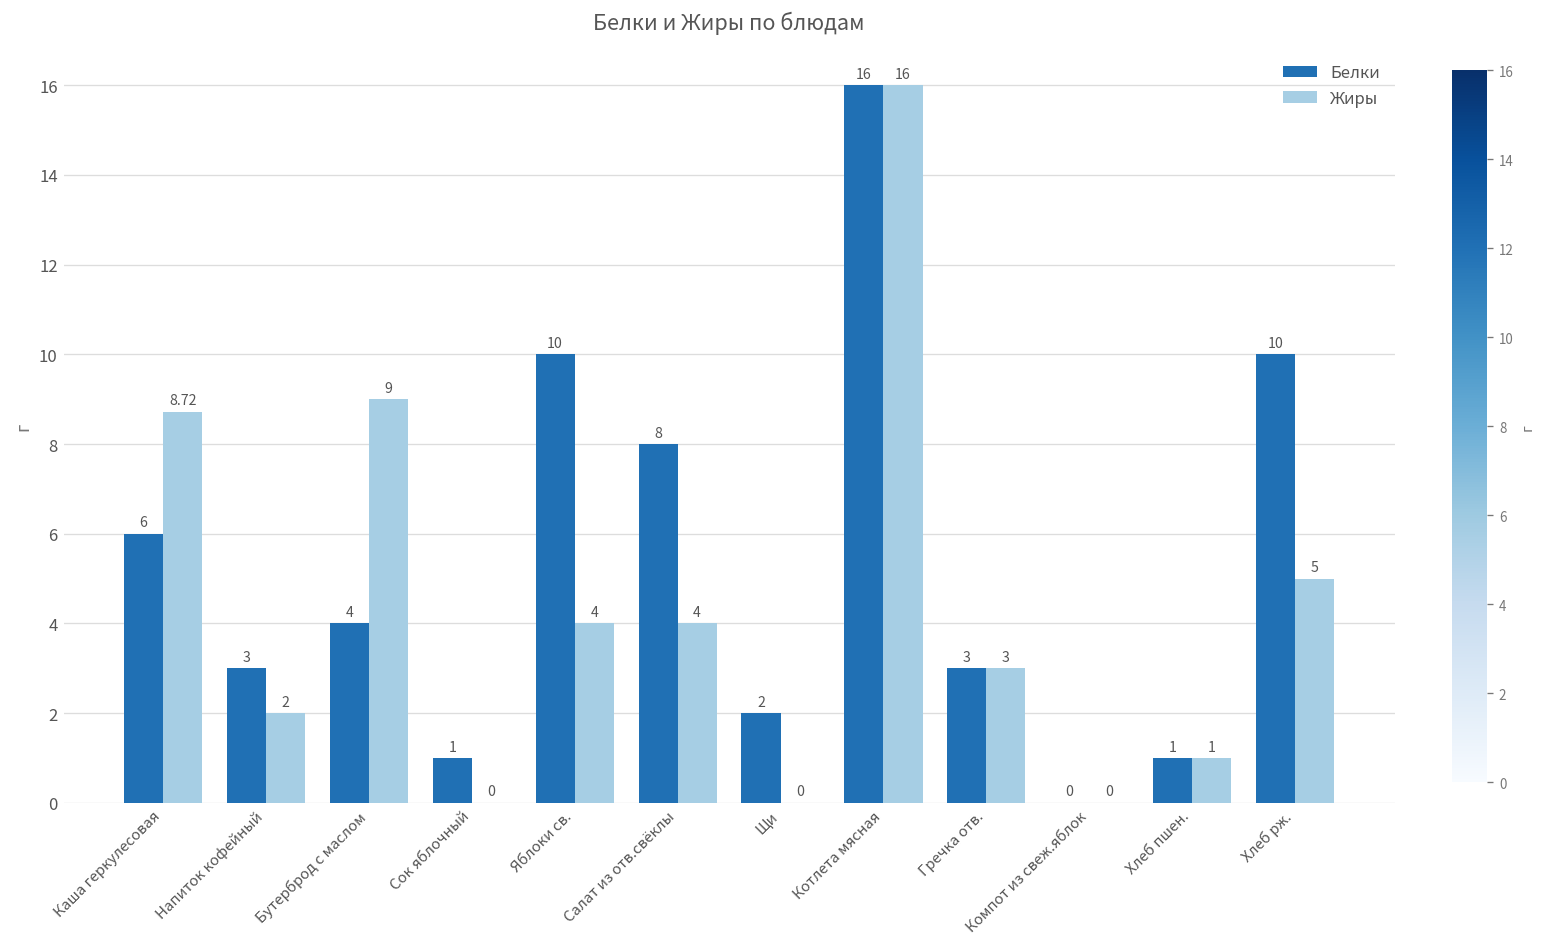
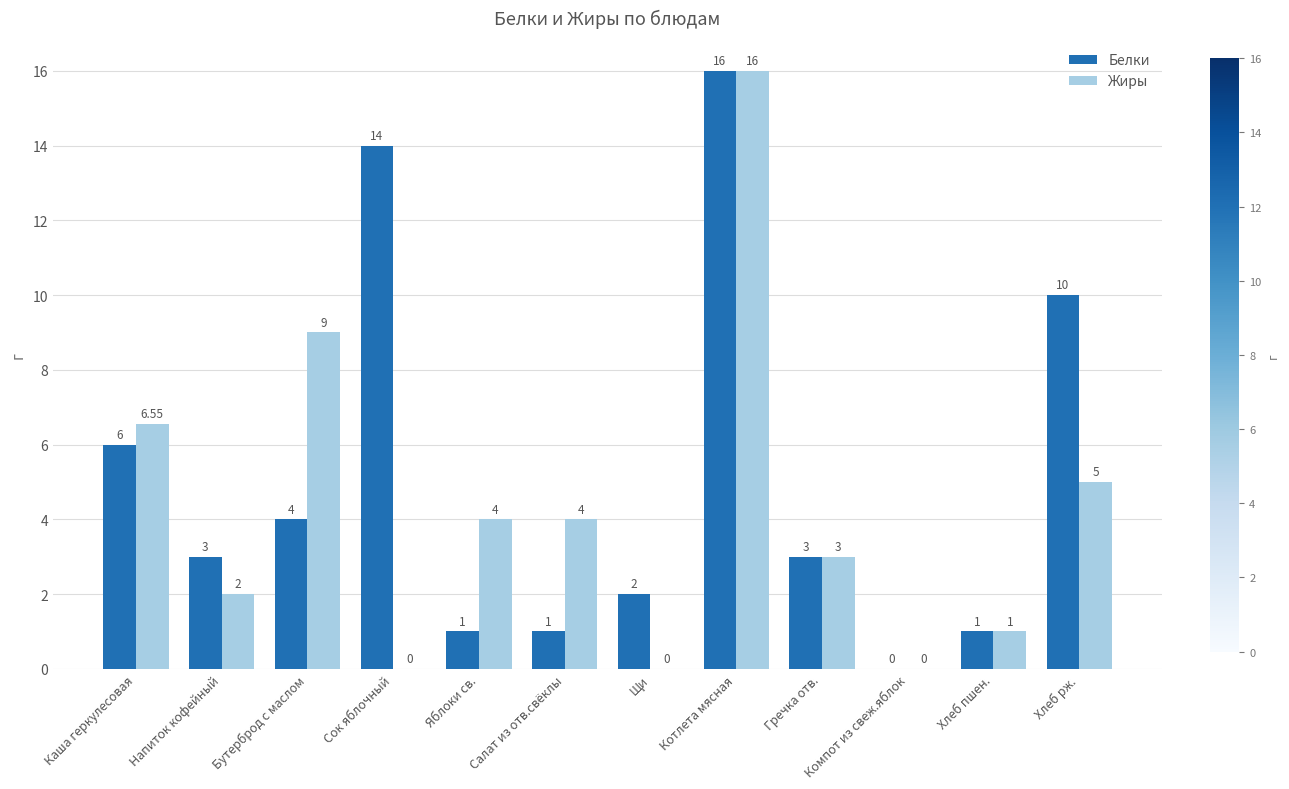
  {
    "Белки": {
      "Каша геркулесовая": 6,
      "Напиток кофейный": 3,
      "Бутерброд с маслом": 4,
-     "Сок яблочный": 1,
-     "Яблоки св.": 10,
-     "Салат из отв.свёклы": 8,
+     "Сок яблочный": 14,
+     "Яблоки св.": 1,
+     "Салат из отв.свёклы": 1,
      "Щи": 2,
      "Котлета мясная": 16,
      "Гречка отв.": 3,
      "Компот из свеж.яблок": 0,
      "Хлеб пшен.": 1,
      "Хлеб рж.": 10
    },
    "Жиры": {
-     "Каша геркулесовая": 8.72,
+     "Каша геркулесовая": 6.55,
      "Напиток кофейный": 2,
      "Бутерброд с маслом": 9,
      "Сок яблочный": 0,
      "Яблоки св.": 4,
      "Салат из отв.свёклы": 4,
      "Щи": 0,
      "Котлета мясная": 16,
      "Гречка отв.": 3,
      "Компот из свеж.яблок": 0,
      "Хлеб пшен.": 1,
      "Хлеб рж.": 5
    }
  }
